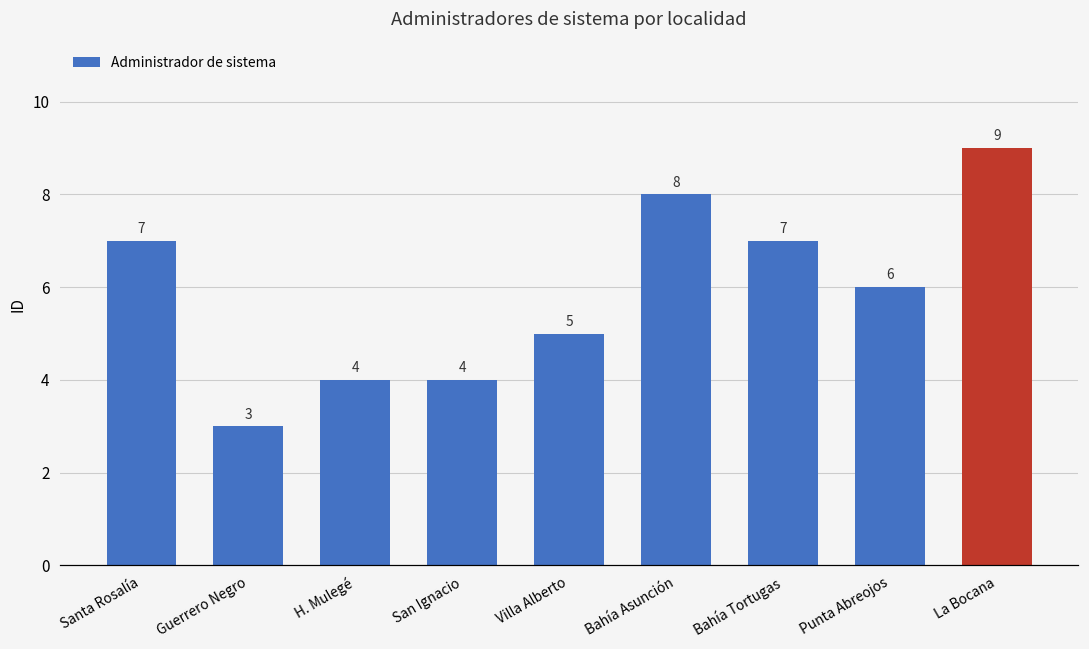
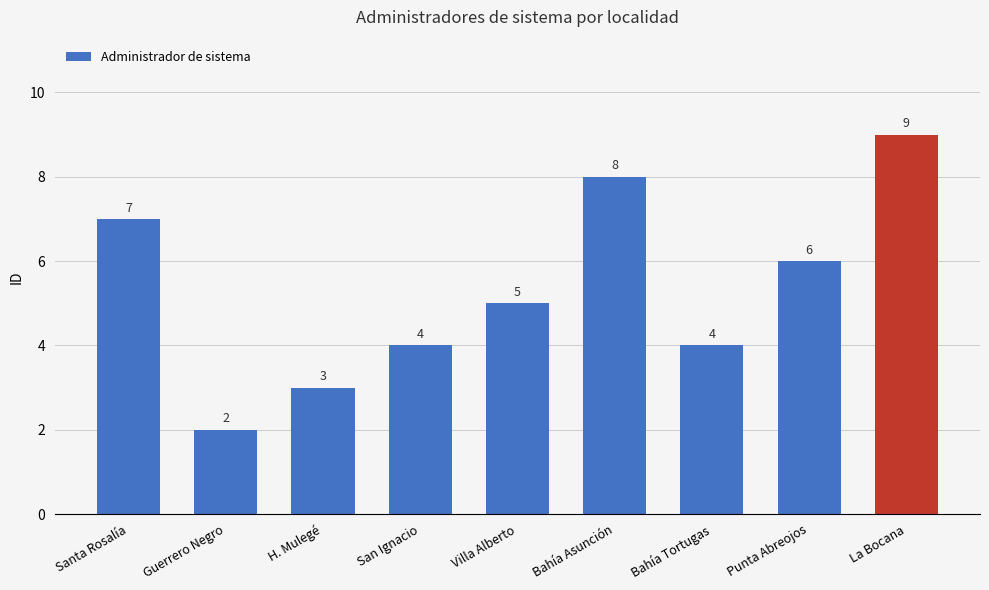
  {
    "Santa Rosalía": 7,
-   "Guerrero Negro": 3,
-   "H. Mulegé": 4,
+   "Guerrero Negro": 2,
+   "H. Mulegé": 3,
    "San Ignacio": 4,
    "Villa Alberto": 5,
    "Bahía Asunción": 8,
-   "Bahía Tortugas": 7,
+   "Bahía Tortugas": 4,
    "Punta Abreojos": 6,
    "La Bocana": 9
  }
